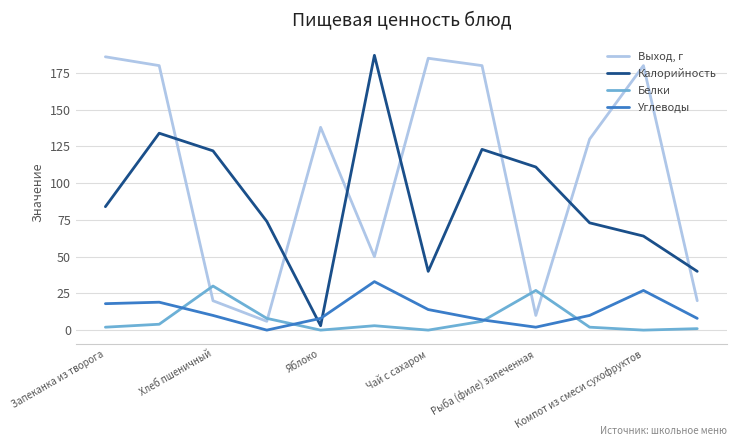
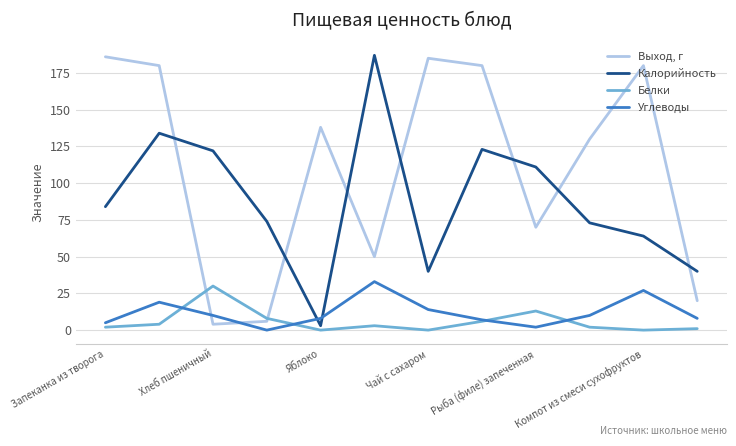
  {
    "Выход, г": {
      "Запеканка из творога": 186,
-     "Хлеб пшеничный": 20,
+     "Хлеб пшеничный": 4,
      "Яблоко": 138,
      "Чай с сахаром": 185,
-     "Рыба (филе) запеченная": 10,
+     "Рыба (филе) запеченная": 70,
      "Компот из смеси сухофруктов": 180
    },
    "Калорийность": {
      "Запеканка из творога": 84,
      "Хлеб пшеничный": 122,
      "Яблоко": 3,
      "Чай с сахаром": 40,
      "Рыба (филе) запеченная": 111,
      "Компот из смеси сухофруктов": 64
    },
    "Белки": {
      "Запеканка из творога": 2,
      "Хлеб пшеничный": 30,
      "Яблоко": 0,
      "Чай с сахаром": 0,
-     "Рыба (филе) запеченная": 27,
+     "Рыба (филе) запеченная": 13,
      "Компот из смеси сухофруктов": 0
    },
    "Углеводы": {
-     "Запеканка из творога": 18,
+     "Запеканка из творога": 5,
      "Хлеб пшеничный": 10,
      "Яблоко": 8,
      "Чай с сахаром": 14,
      "Рыба (филе) запеченная": 2,
      "Компот из смеси сухофруктов": 27
    }
  }
